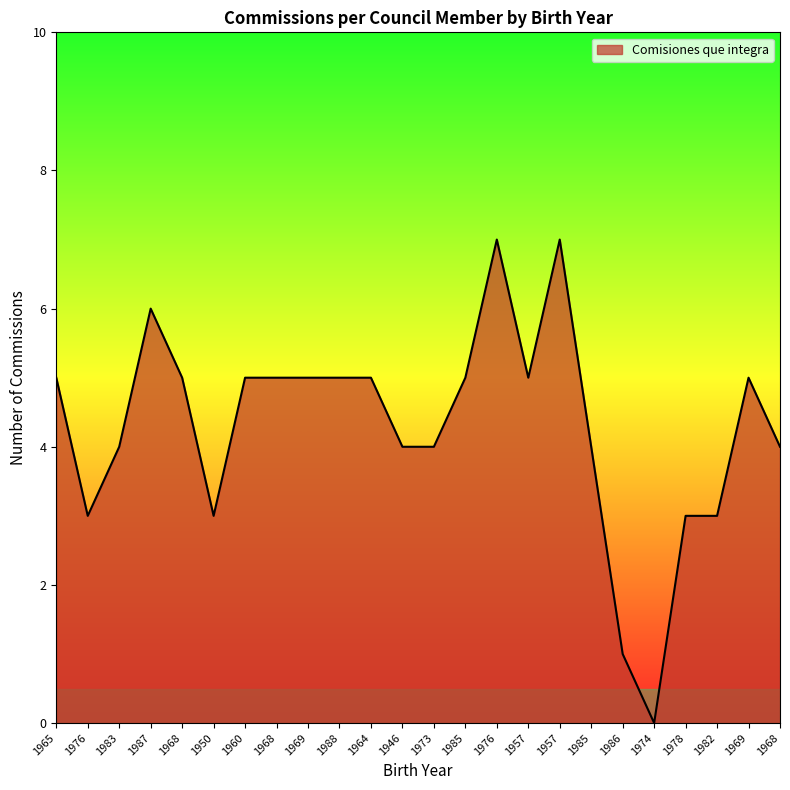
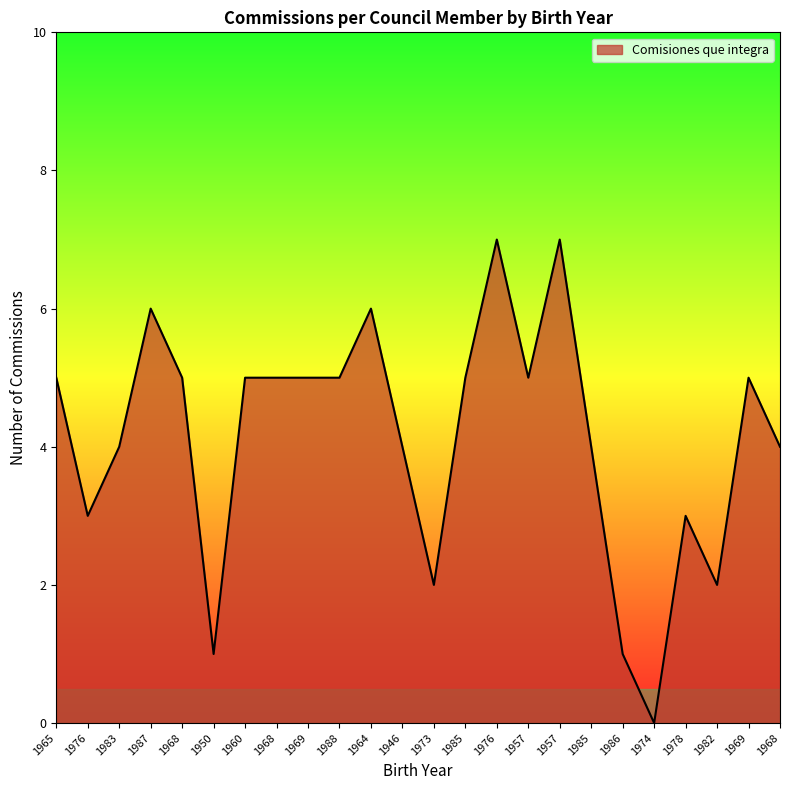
  {
    "1965": 5,
    "1983": 4,
    "1987": 6,
-   "1950": 3,
+   "1950": 1,
    "1960": 5,
    "1988": 5,
-   "1964": 5,
+   "1964": 6,
    "1946": 4,
-   "1973": 4,
+   "1973": 2,
    "1986": 1,
    "1974": 0,
    "1978": 3,
-   "1982": 3
+   "1982": 2
  }
